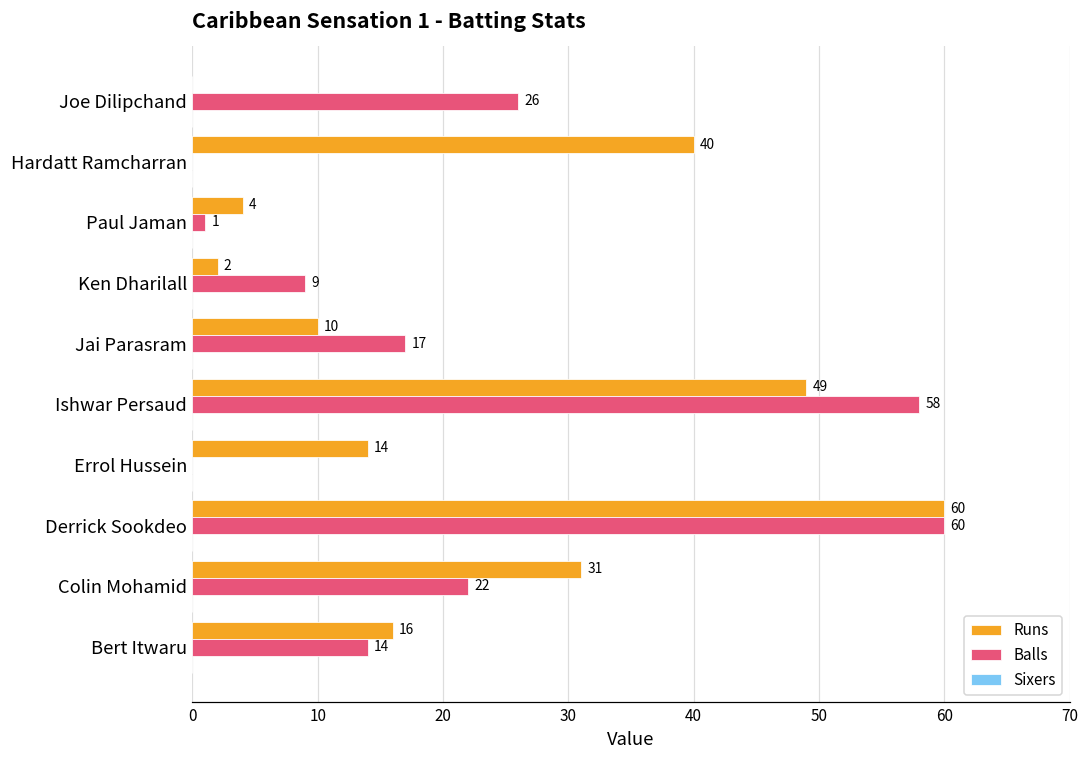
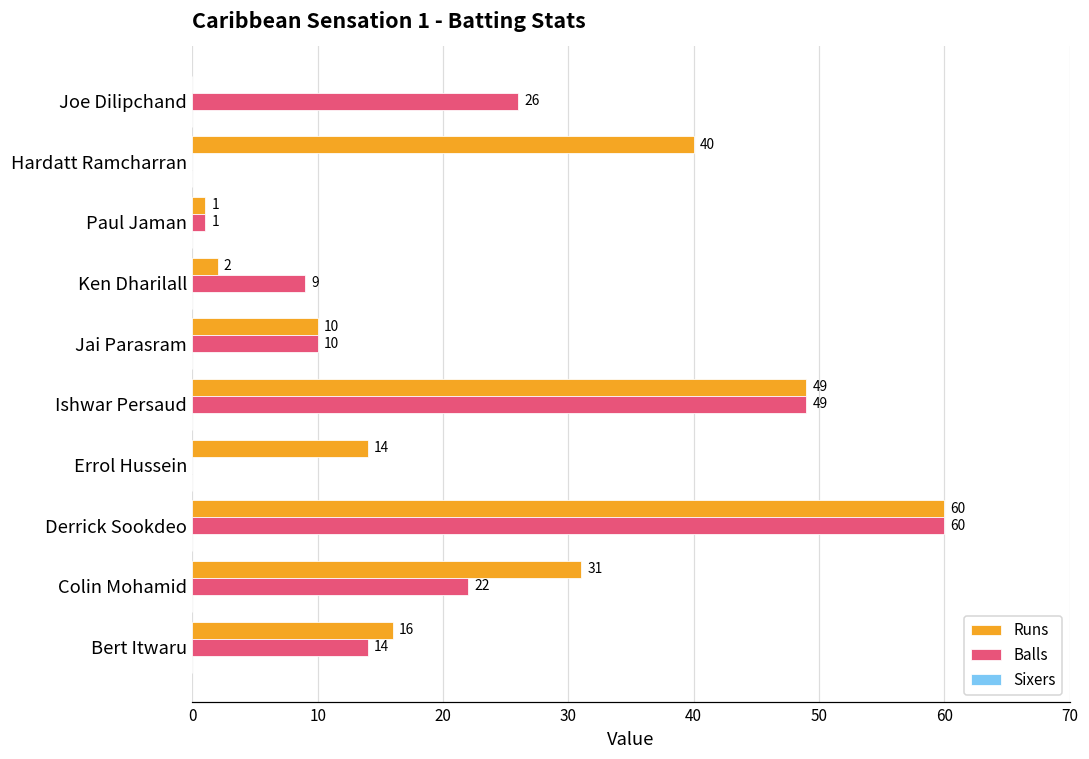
  {
    "Runs": {
      "Hardatt Ramcharran": 40,
-     "Paul Jaman": 4,
+     "Paul Jaman": 1,
      "Ken Dharilall": 2,
      "Jai Parasram": 10,
      "Ishwar Persaud": 49,
      "Errol Hussein": 14,
      "Derrick Sookdeo": 60,
      "Colin Mohamid": 31,
      "Bert Itwaru": 16
    },
    "Balls": {
      "Joe Dilipchand": 26,
      "Paul Jaman": 1,
      "Ken Dharilall": 9,
-     "Jai Parasram": 17,
-     "Ishwar Persaud": 58,
+     "Jai Parasram": 10,
+     "Ishwar Persaud": 49,
      "Derrick Sookdeo": 60,
      "Colin Mohamid": 22,
      "Bert Itwaru": 14
    },
    "Sixers": {
      "Joe Dilipchand": 0.0,
      "Hardatt Ramcharran": 0.0,
      "Paul Jaman": 0.0,
      "Ken Dharilall": 0.0,
      "Jai Parasram": 0.0,
      "Ishwar Persaud": 0.0,
      "Errol Hussein": 0.0,
      "Derrick Sookdeo": 0.0,
      "Colin Mohamid": 0.0,
      "Bert Itwaru": 0.0
    }
  }
